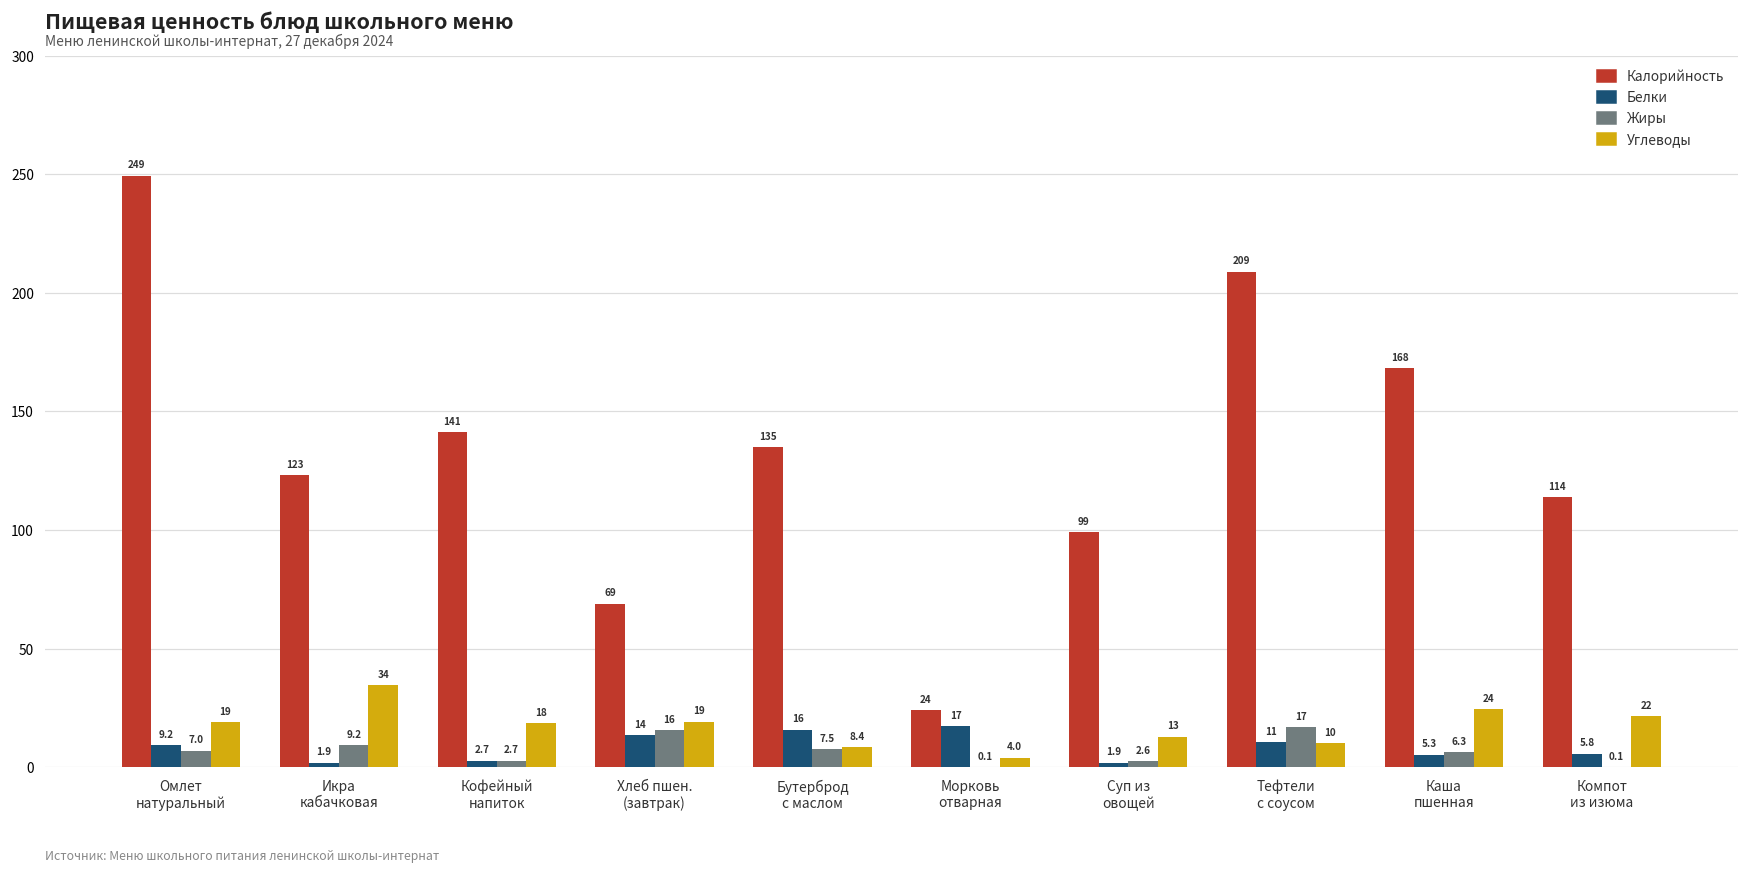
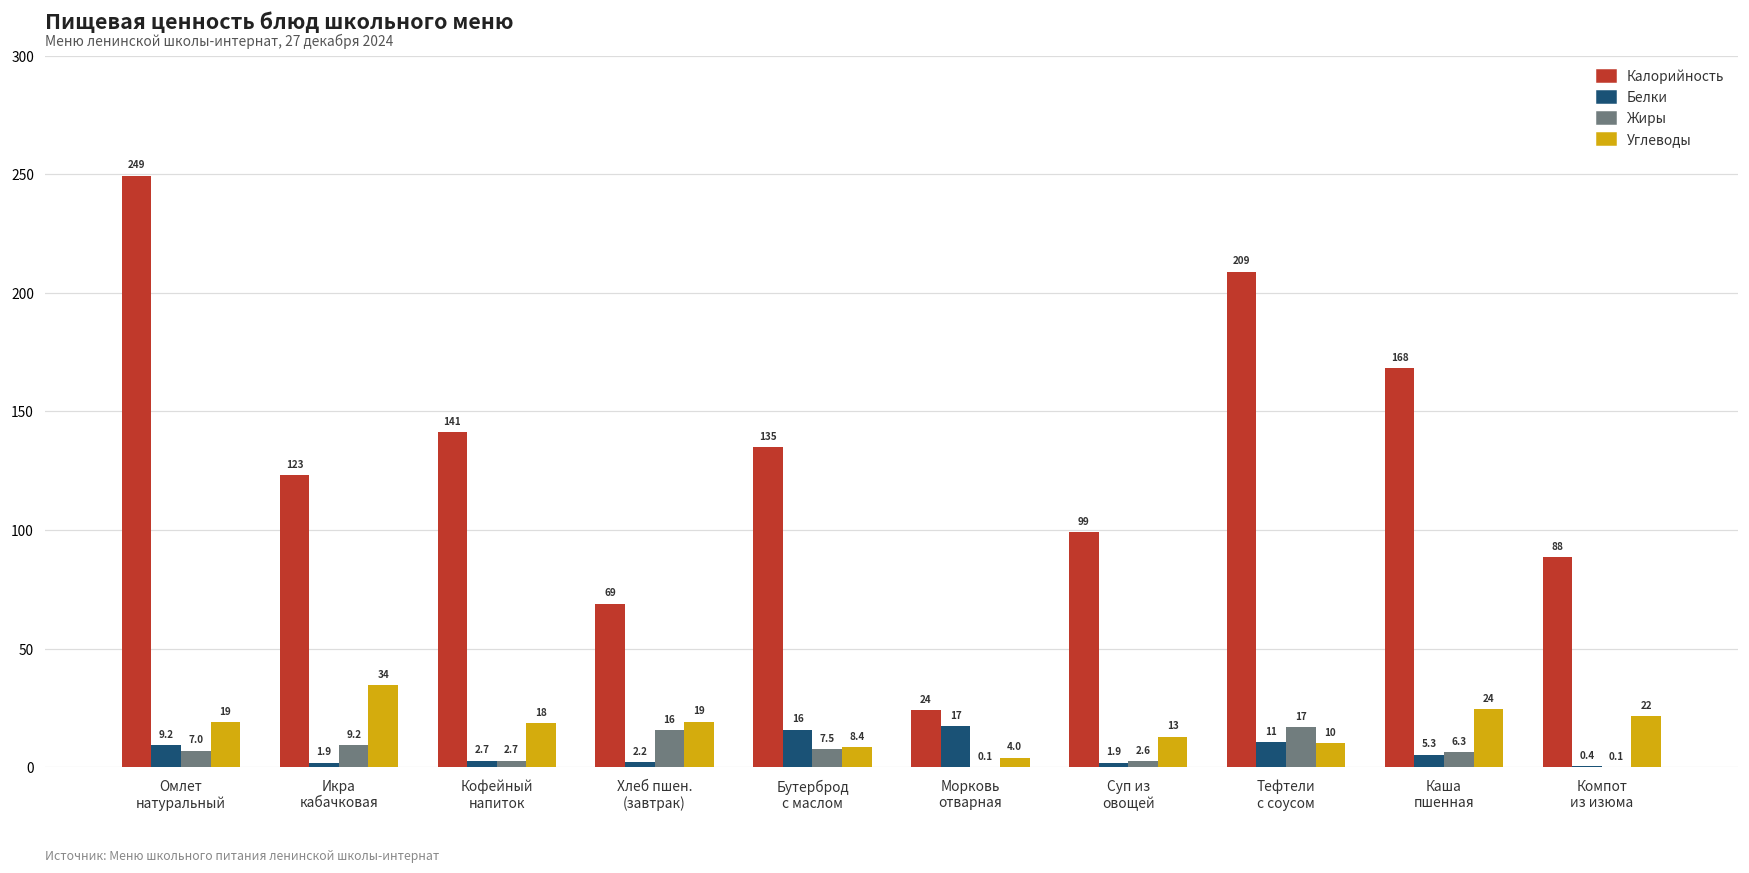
  {
    "Калорийность": {
      "Омлет натуральный": 249,
      "Икра кабачковая": 123,
      "Кофейный напиток": 141,
      "Хлеб пшен. (завтрак)": 69,
      "Бутерброд с маслом": 135,
      "Морковь отварная": 24,
      "Суп из овощей": 99,
      "Тефтели с соусом": 209,
      "Каша пшенная": 168,
-     "Компот из изюма": 114
+     "Компот из изюма": 88
    },
    "Белки": {
      "Омлет натуральный": 9.2,
      "Икра кабачковая": 1.9,
      "Кофейный напиток": 2.7,
-     "Хлеб пшен. (завтрак)": 14,
+     "Хлеб пшен. (завтрак)": 2.2,
      "Бутерброд с маслом": 16,
      "Морковь отварная": 17,
      "Суп из овощей": 1.9,
      "Тефтели с соусом": 11,
      "Каша пшенная": 5.3,
-     "Компот из изюма": 5.8
+     "Компот из изюма": 0.4
    },
    "Жиры": {
      "Омлет натуральный": 7.0,
      "Икра кабачковая": 9.2,
      "Кофейный напиток": 2.7,
      "Хлеб пшен. (завтрак)": 16,
      "Бутерброд с маслом": 7.5,
      "Морковь отварная": 0.1,
      "Суп из овощей": 2.6,
      "Тефтели с соусом": 17,
      "Каша пшенная": 6.3,
      "Компот из изюма": 0.1
    },
    "Углеводы": {
      "Омлет натуральный": 19,
      "Икра кабачковая": 34,
      "Кофейный напиток": 18,
      "Хлеб пшен. (завтрак)": 19,
      "Бутерброд с маслом": 8.4,
      "Морковь отварная": 4.0,
      "Суп из овощей": 13,
      "Тефтели с соусом": 10,
      "Каша пшенная": 24,
      "Компот из изюма": 22
    }
  }
